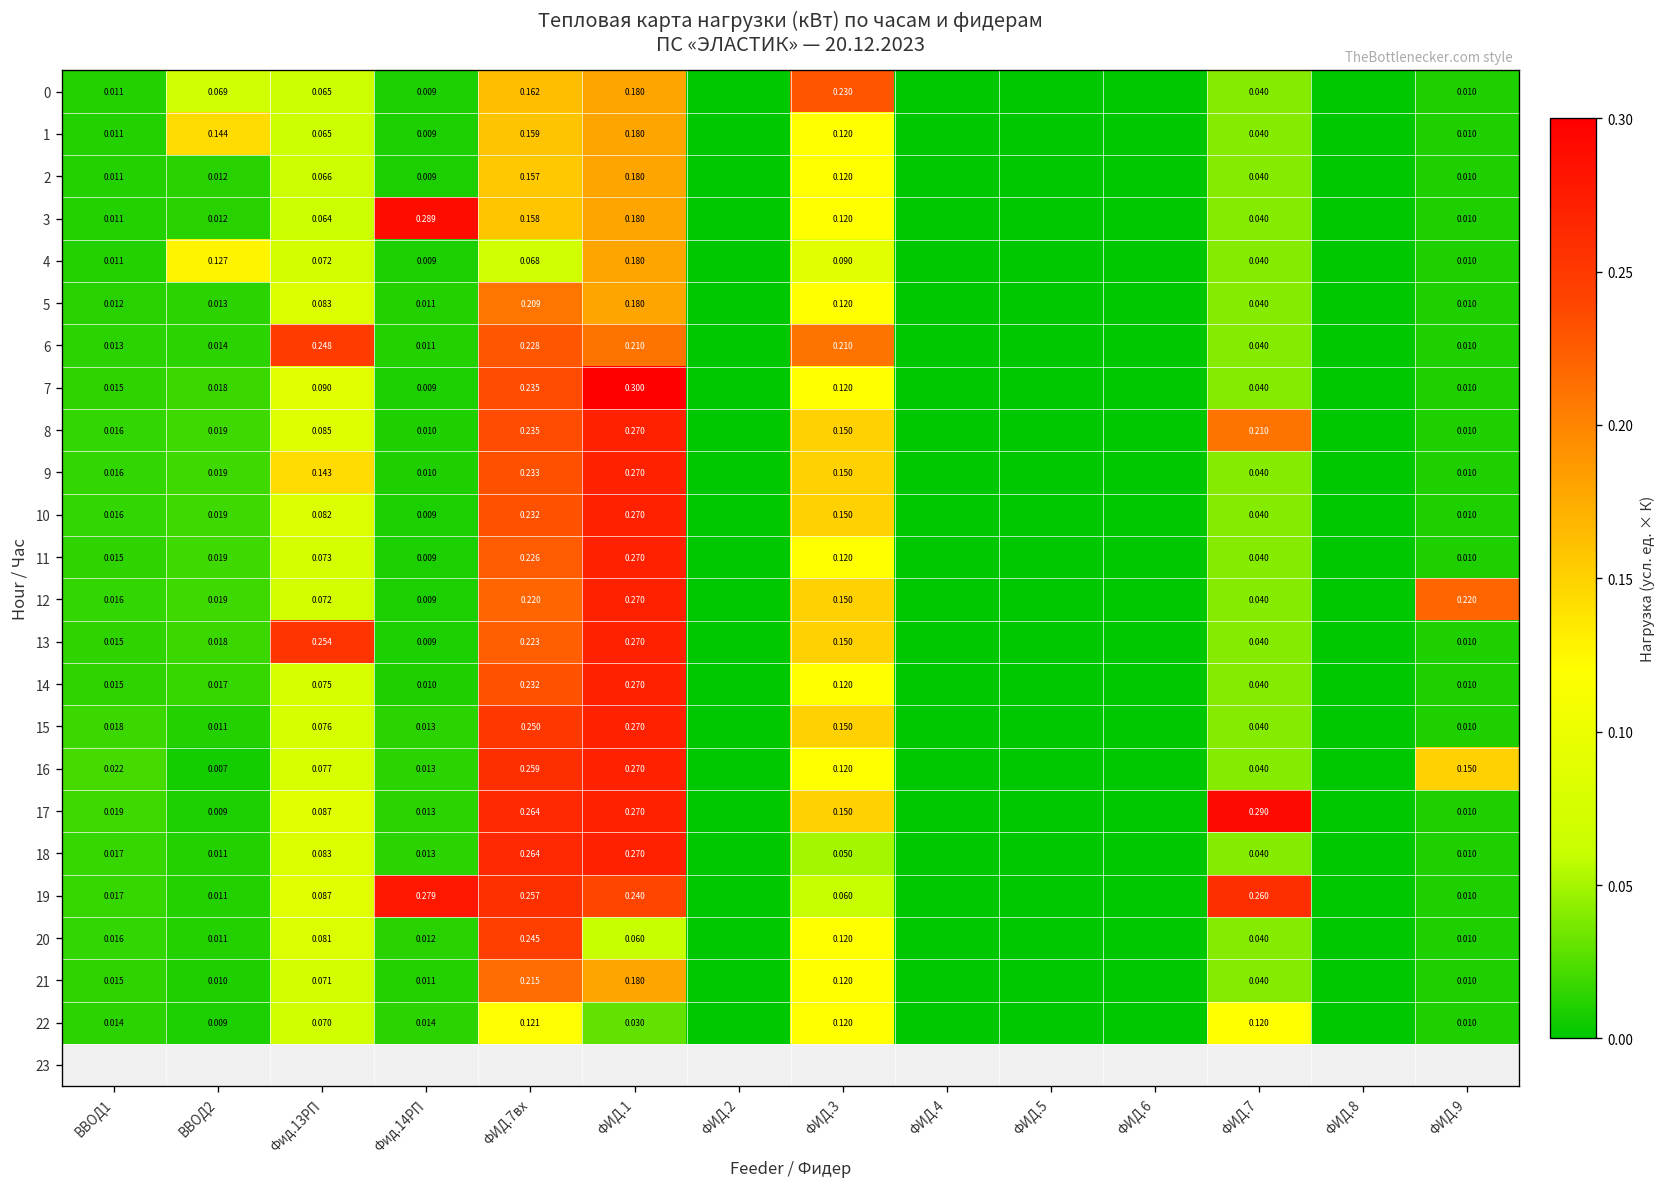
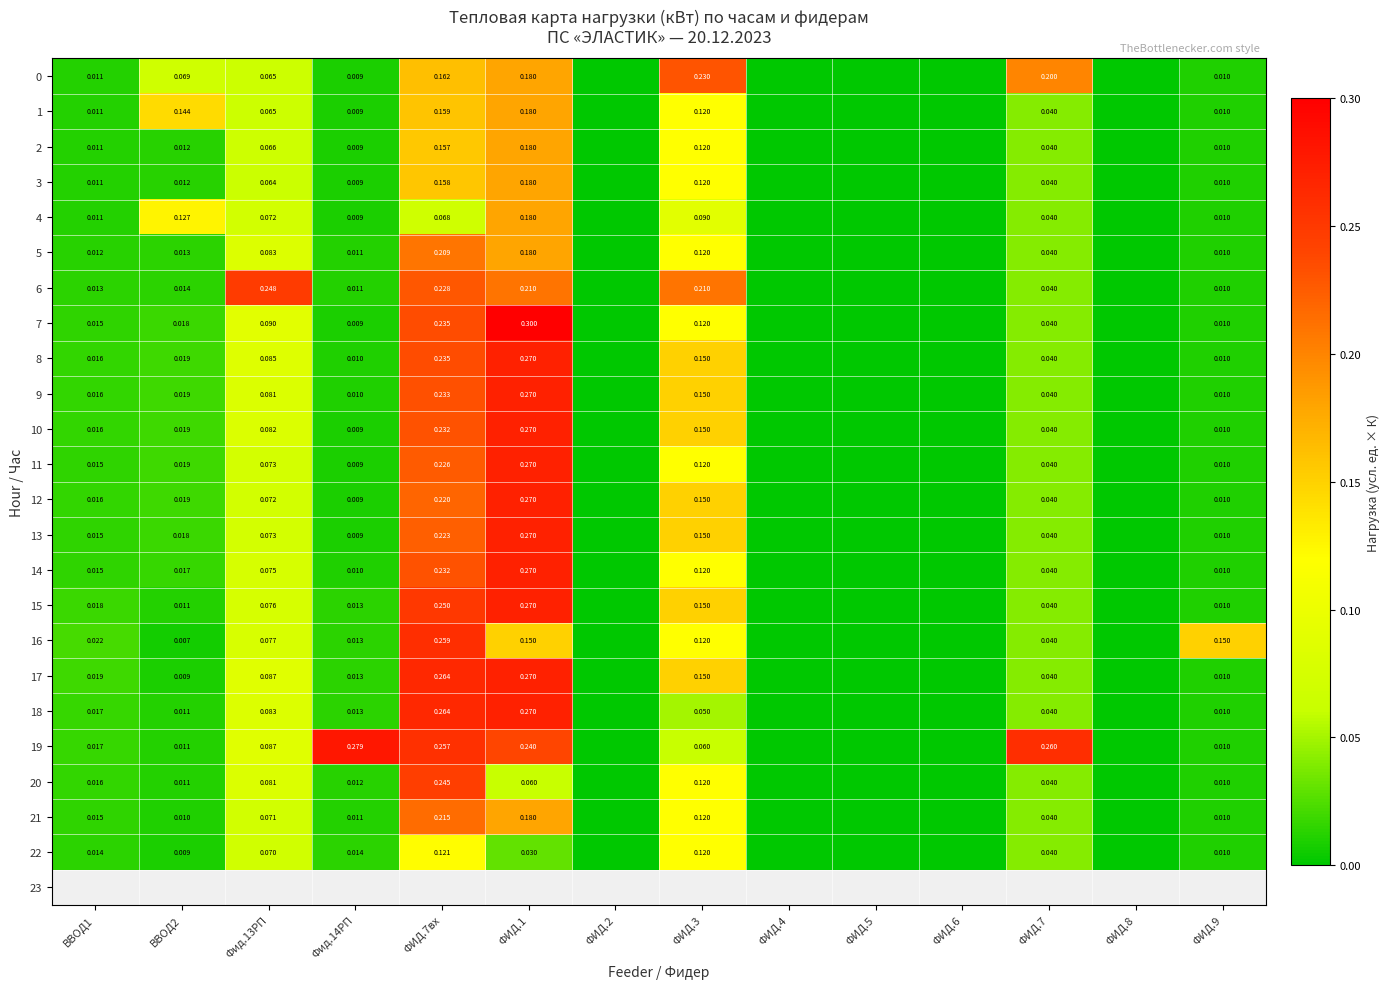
  {
    "0": {
      "ВВОД1": 0.011,
      "ВВОД2": 0.069,
      "Фид.13РП": 0.065,
      "Фид.14РП": 0.009,
      "ФИД.7вх": 0.162,
      "ФИД.1": 0.180,
      "ФИД.3": 0.230,
-     "ФИД.7": 0.040,
+     "ФИД.7": 0.200,
      "ФИД.9": 0.010
    },
    "3": {
      "ВВОД1": 0.011,
      "ВВОД2": 0.012,
      "Фид.13РП": 0.064,
-     "Фид.14РП": 0.289,
+     "Фид.14РП": 0.009,
      "ФИД.7вх": 0.158,
      "ФИД.1": 0.180,
      "ФИД.3": 0.120,
      "ФИД.7": 0.040,
      "ФИД.9": 0.010
    },
    "8": {
      "ВВОД1": 0.016,
      "ВВОД2": 0.019,
      "Фид.13РП": 0.085,
      "Фид.14РП": 0.010,
      "ФИД.7вх": 0.235,
      "ФИД.1": 0.270,
      "ФИД.3": 0.150,
-     "ФИД.7": 0.210,
+     "ФИД.7": 0.040,
      "ФИД.9": 0.010
    },
    "9": {
      "ВВОД1": 0.016,
      "ВВОД2": 0.019,
-     "Фид.13РП": 0.143,
+     "Фид.13РП": 0.081,
      "Фид.14РП": 0.010,
      "ФИД.7вх": 0.233,
      "ФИД.1": 0.270,
      "ФИД.3": 0.150,
      "ФИД.7": 0.040,
      "ФИД.9": 0.010
    },
    "12": {
      "ВВОД1": 0.016,
      "ВВОД2": 0.019,
      "Фид.13РП": 0.072,
      "Фид.14РП": 0.009,
      "ФИД.7вх": 0.220,
      "ФИД.1": 0.270,
      "ФИД.3": 0.150,
      "ФИД.7": 0.040,
-     "ФИД.9": 0.220
+     "ФИД.9": 0.010
    },
    "13": {
      "ВВОД1": 0.015,
      "ВВОД2": 0.018,
-     "Фид.13РП": 0.254,
+     "Фид.13РП": 0.073,
      "Фид.14РП": 0.009,
      "ФИД.7вх": 0.223,
      "ФИД.1": 0.270,
      "ФИД.3": 0.150,
      "ФИД.7": 0.040,
      "ФИД.9": 0.010
    },
    "16": {
      "ВВОД1": 0.022,
      "ВВОД2": 0.007,
      "Фид.13РП": 0.077,
      "Фид.14РП": 0.013,
      "ФИД.7вх": 0.259,
-     "ФИД.1": 0.270,
+     "ФИД.1": 0.150,
      "ФИД.3": 0.120,
      "ФИД.7": 0.040,
      "ФИД.9": 0.150
    },
    "17": {
      "ВВОД1": 0.019,
      "ВВОД2": 0.009,
      "Фид.13РП": 0.087,
      "Фид.14РП": 0.013,
      "ФИД.7вх": 0.264,
      "ФИД.1": 0.270,
      "ФИД.3": 0.150,
-     "ФИД.7": 0.290,
+     "ФИД.7": 0.040,
      "ФИД.9": 0.010
    },
    "22": {
      "ВВОД1": 0.014,
      "ВВОД2": 0.009,
      "Фид.13РП": 0.070,
      "Фид.14РП": 0.014,
      "ФИД.7вх": 0.121,
      "ФИД.1": 0.030,
      "ФИД.3": 0.120,
-     "ФИД.7": 0.120,
+     "ФИД.7": 0.040,
      "ФИД.9": 0.010
    }
  }
